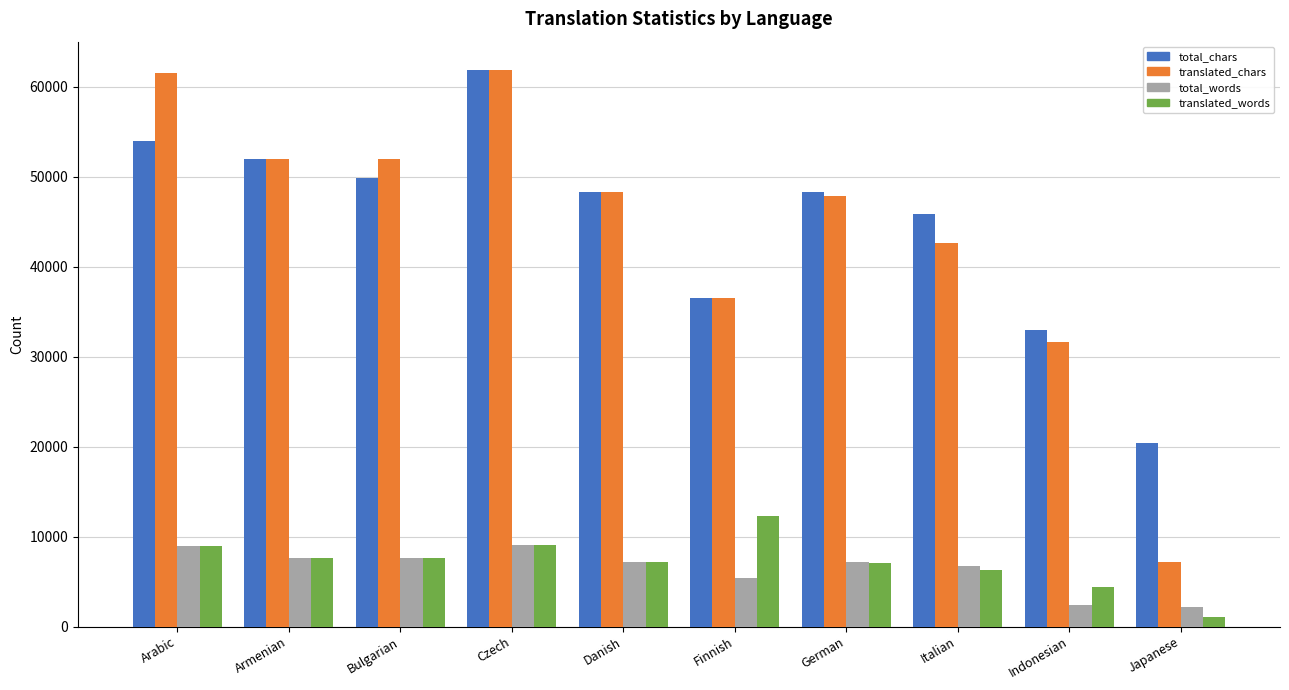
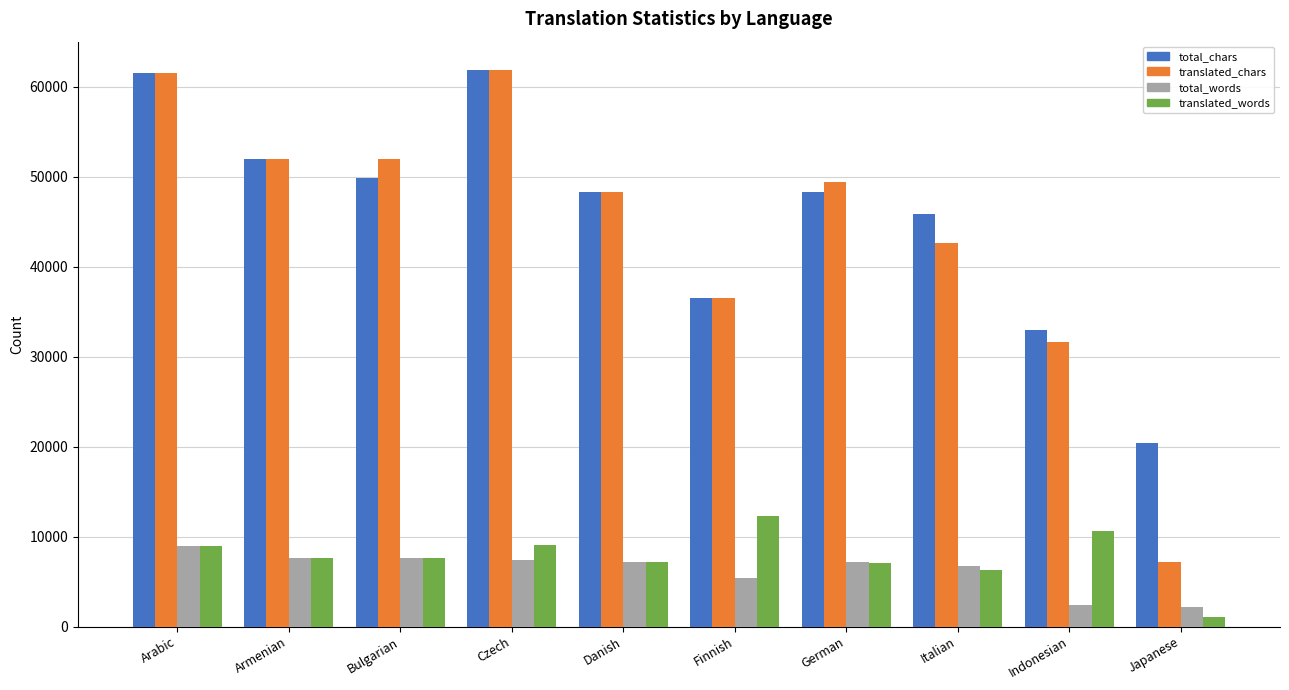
  {
    "total_chars": {
-     "Arabic": 54000,
+     "Arabic": 61000,
      "Armenian": 52000,
      "Bulgarian": 50000,
      "Czech": 62000,
      "Danish": 48000,
      "Finnish": 36000,
      "German": 48000,
      "Italian": 46000,
      "Indonesian": 33000,
      "Japanese": 20000
    },
    "translated_chars": {
      "Arabic": 61000,
      "Armenian": 52000,
      "Bulgarian": 52000,
      "Czech": 62000,
      "Danish": 48000,
      "Finnish": 36000,
-     "German": 48000,
+     "German": 49000,
      "Italian": 43000,
      "Indonesian": 32000,
      "Japanese": 7000
    },
    "total_words": {
      "Arabic": 9000,
      "Armenian": 8000,
      "Bulgarian": 8000,
-     "Czech": 9000,
+     "Czech": 7000,
      "Danish": 7000,
      "Finnish": 5000,
      "German": 7000,
      "Italian": 7000,
      "Indonesian": 2000,
      "Japanese": 2000
    },
    "translated_words": {
      "Arabic": 9000,
      "Armenian": 8000,
      "Bulgarian": 8000,
      "Czech": 9000,
      "Danish": 7000,
      "Finnish": 12000,
      "German": 7000,
      "Italian": 6000,
-     "Indonesian": 4000,
+     "Indonesian": 11000,
      "Japanese": 1000
    }
  }
